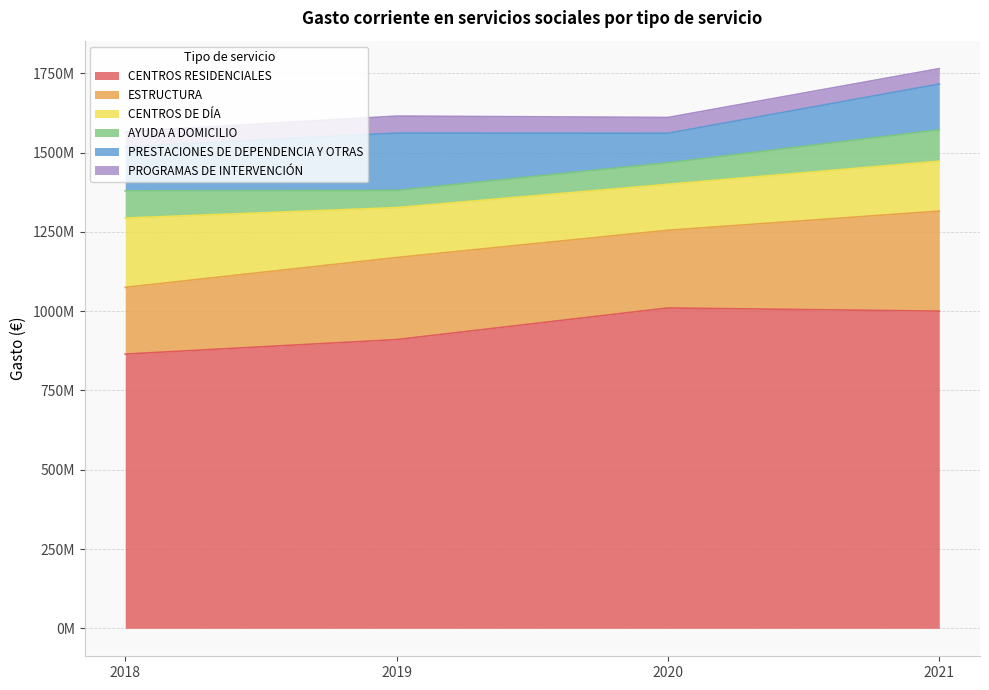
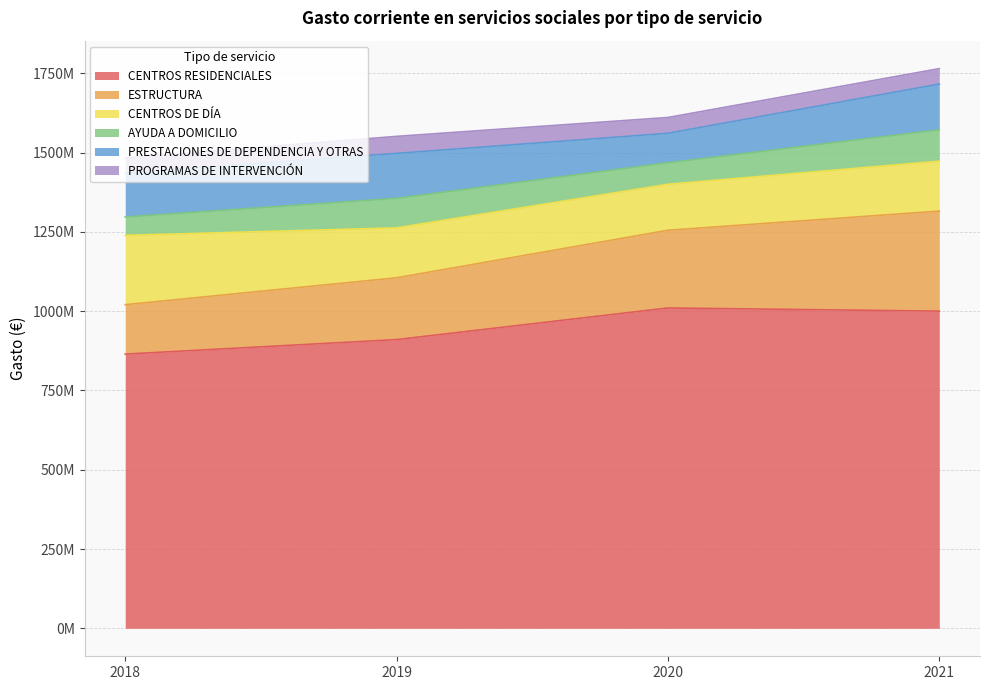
  {
    "CENTROS RESIDENCIALES": {
      "2018": 860000000,
      "2019": 910000000,
      "2020": 1010000000,
      "2021": 1000000000
    },
    "ESTRUCTURA": {
-     "2018": 210000000,
-     "2019": 260000000,
+     "2018": 160000000,
+     "2019": 190000000,
      "2020": 250000000,
      "2021": 320000000
    },
    "CENTROS DE DÍA": {
      "2018": 220000000,
      "2019": 160000000,
      "2020": 150000000,
      "2021": 160000000
    },
    "AYUDA A DOMICILIO": {
-     "2018": 90000000,
-     "2019": 50000000,
+     "2018": 60000000,
+     "2019": 90000000,
      "2020": 70000000,
      "2021": 100000000
    },
    "PRESTACIONES DE DEPENDENCIA Y OTRAS": {
-     "2019": 180000000,
+     "2019": 140000000,
      "2020": 90000000,
      "2021": 140000000
    },
    "PROGRAMAS DE INTERVENCIÓN": {
      "2019": 50000000,
      "2020": 50000000,
      "2021": 50000000
    }
  }
